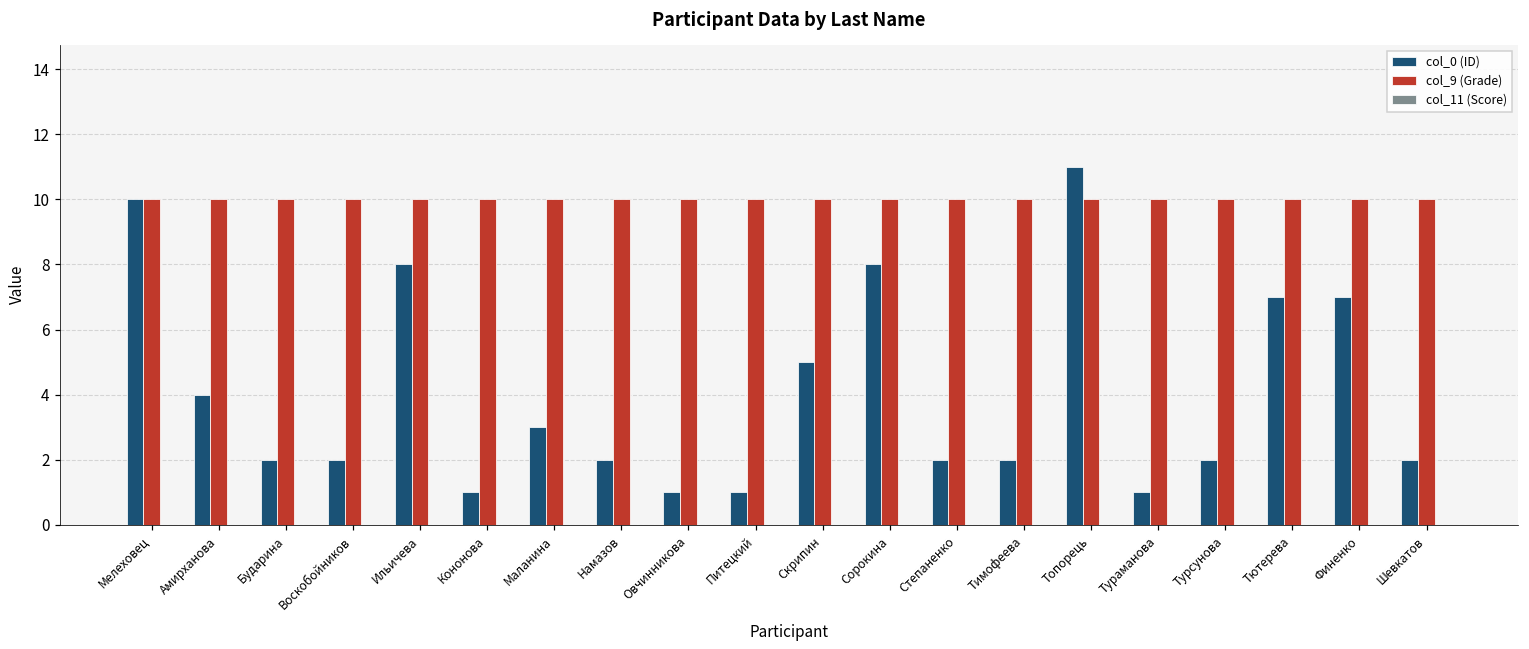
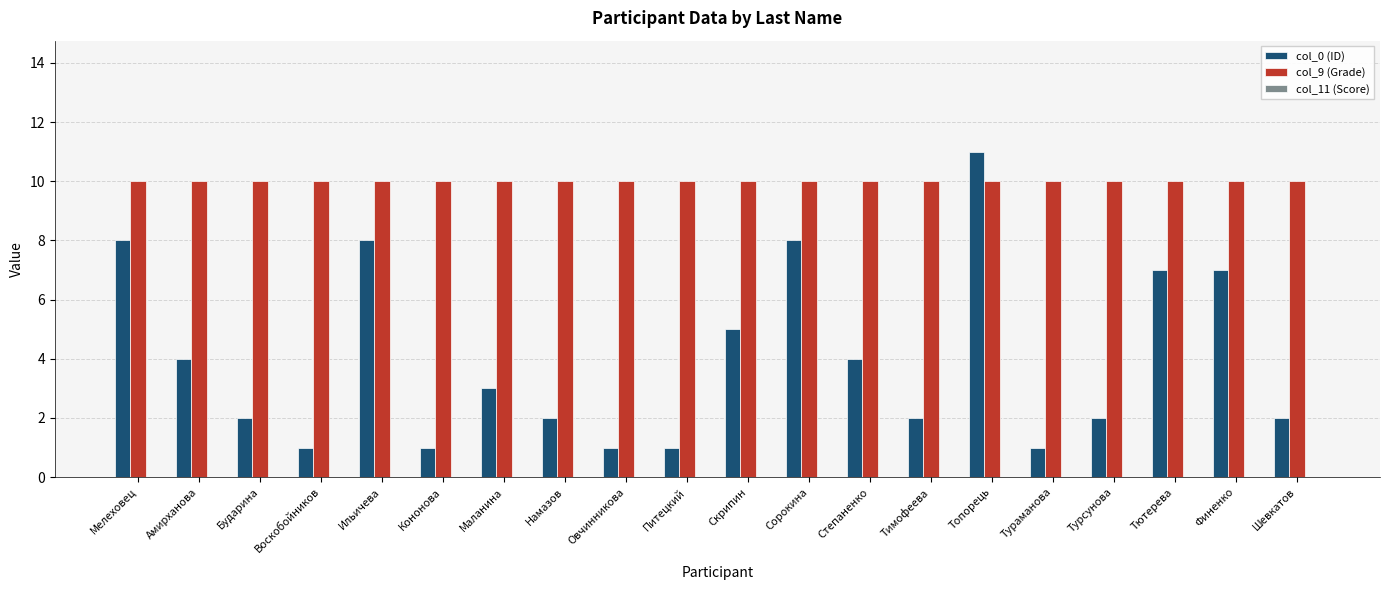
  {
    "col_0 (ID)": {
-     "Мелеховец": 10,
+     "Мелеховец": 8,
      "Амирханова": 4,
      "Бударина": 2,
-     "Воскобойников": 2,
+     "Воскобойников": 1,
      "Ильичева": 8,
      "Кононова": 1,
      "Маланина": 3,
      "Намазов": 2,
      "Овчинникова": 1,
      "Питецкий": 1,
      "Скрипин": 5,
      "Сорокина": 8,
-     "Степаненко": 2,
+     "Степаненко": 4,
      "Тимофеева": 2,
      "Топорець": 11,
      "Тураманова": 1,
      "Турсунова": 2,
      "Тютерева": 7,
      "Финенко": 7,
      "Шевкатов": 2
    },
    "col_9 (Grade)": {
      "Мелеховец": 10,
      "Амирханова": 10,
      "Бударина": 10,
      "Воскобойников": 10,
      "Ильичева": 10,
      "Кононова": 10,
      "Маланина": 10,
      "Намазов": 10,
      "Овчинникова": 10,
      "Питецкий": 10,
      "Скрипин": 10,
      "Сорокина": 10,
      "Степаненко": 10,
      "Тимофеева": 10,
      "Топорець": 10,
      "Тураманова": 10,
      "Турсунова": 10,
      "Тютерева": 10,
      "Финенко": 10,
      "Шевкатов": 10
    },
    "col_11 (Score)": {
      "Мелеховец": 0,
      "Амирханова": 0,
      "Бударина": 0,
      "Воскобойников": 0,
      "Ильичева": 0,
      "Кононова": 0,
      "Маланина": 0,
      "Намазов": 0,
      "Овчинникова": 0,
      "Питецкий": 0,
      "Скрипин": 0,
      "Сорокина": 0,
      "Степаненко": 0,
      "Тимофеева": 0,
      "Топорець": 0,
      "Тураманова": 0,
      "Турсунова": 0,
      "Тютерева": 0,
      "Финенко": 0,
      "Шевкатов": 0
    }
  }
